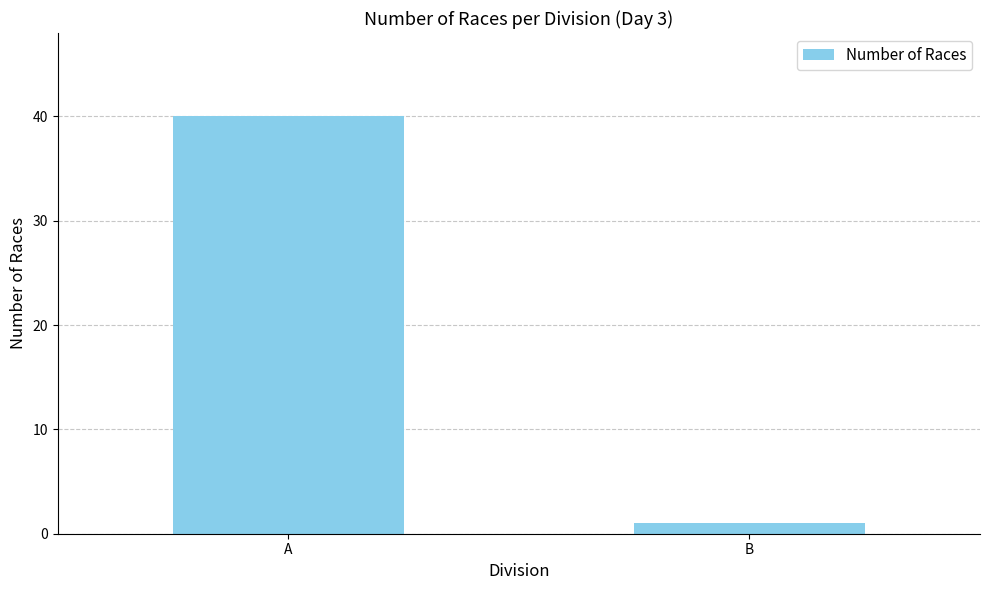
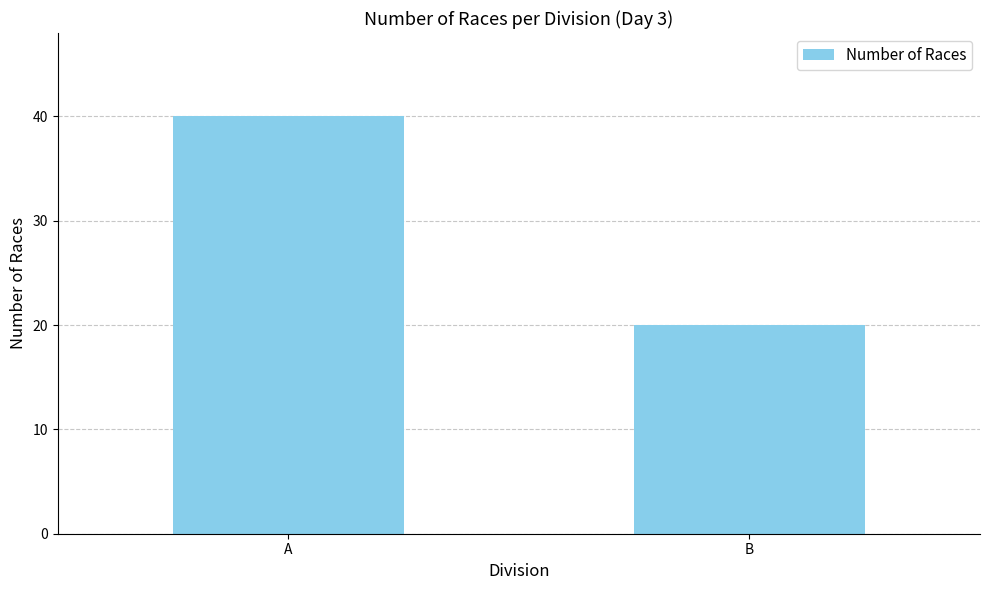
  {
    "A": 40,
-   "B": 1
+   "B": 20
  }
